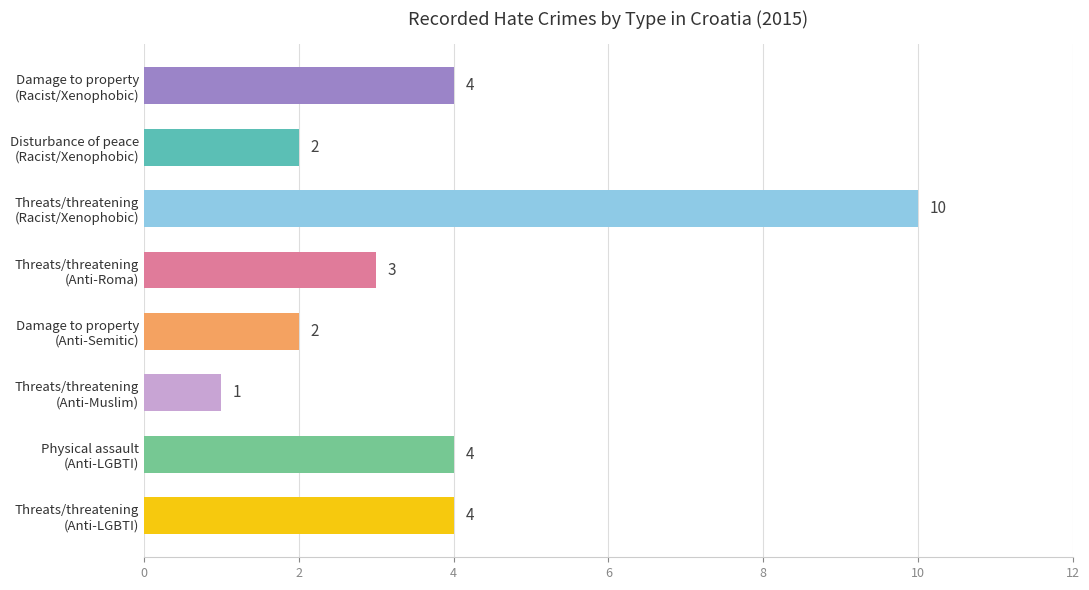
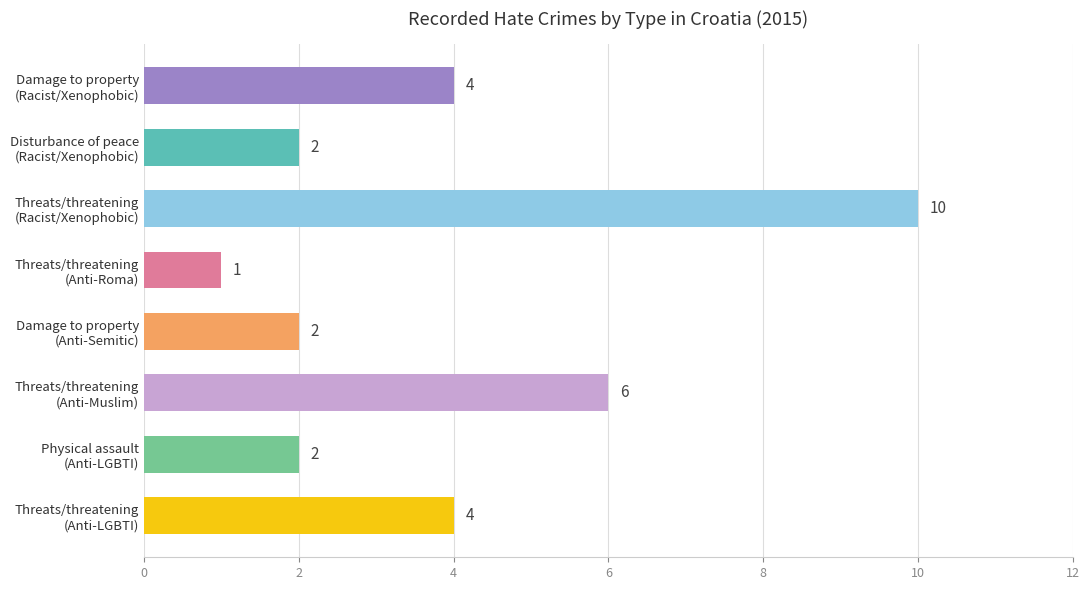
  {
    "Damage to property (Racist/Xenophobic)": 4,
    "Disturbance of peace (Racist/Xenophobic)": 2,
    "Threats/threatening (Racist/Xenophobic)": 10,
-   "Threats/threatening (Anti-Roma)": 3,
+   "Threats/threatening (Anti-Roma)": 1,
    "Damage to property (Anti-Semitic)": 2,
-   "Threats/threatening (Anti-Muslim)": 1,
-   "Physical assault (Anti-LGBTI)": 4,
+   "Threats/threatening (Anti-Muslim)": 6,
+   "Physical assault (Anti-LGBTI)": 2,
    "Threats/threatening (Anti-LGBTI)": 4
  }
